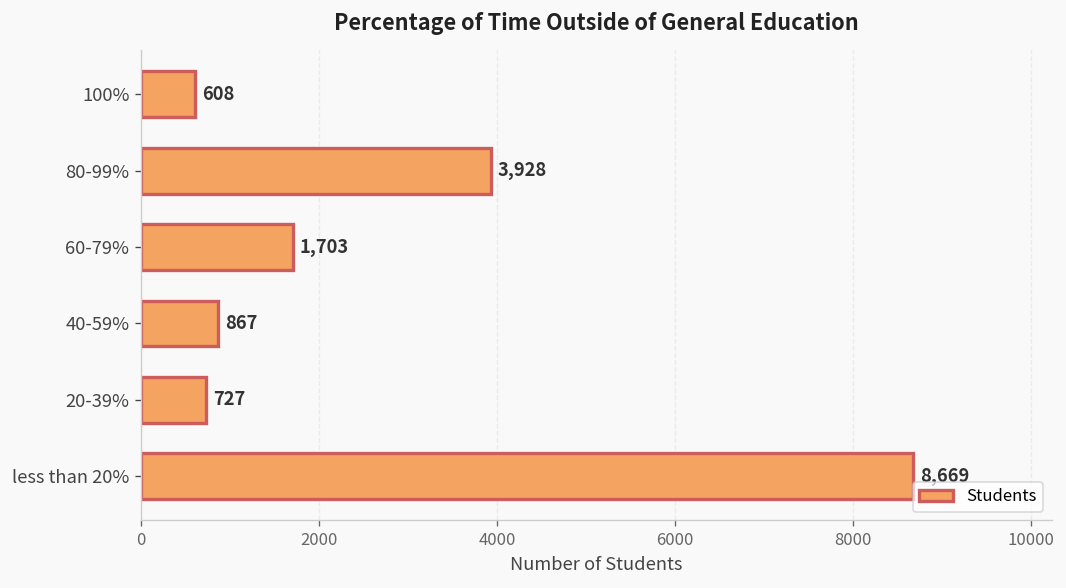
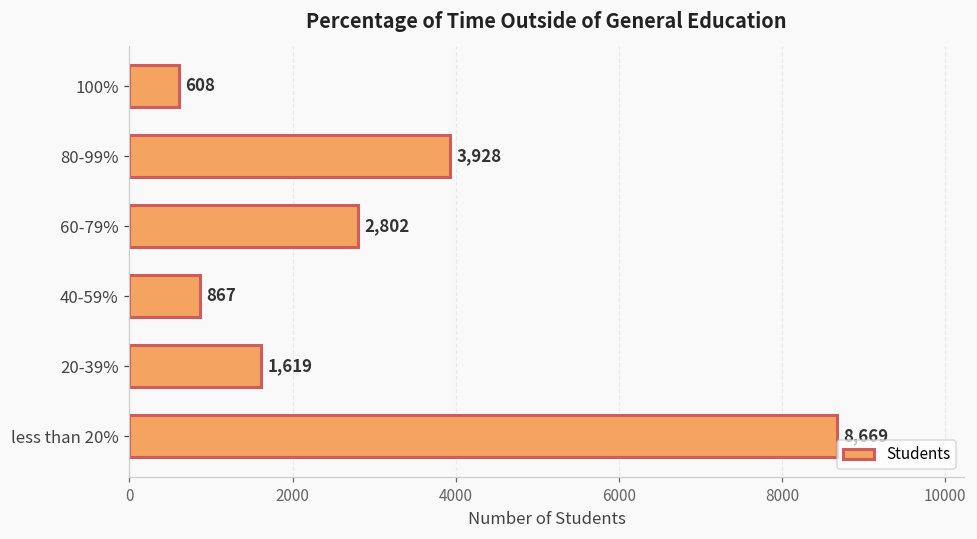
  {
    "100%": "608",
    "80-99%": "3,928",
-   "60-79%": "1,703",
+   "60-79%": "2,802",
    "40-59%": "867",
-   "20-39%": "727"
+   "20-39%": "1,619"
  }
